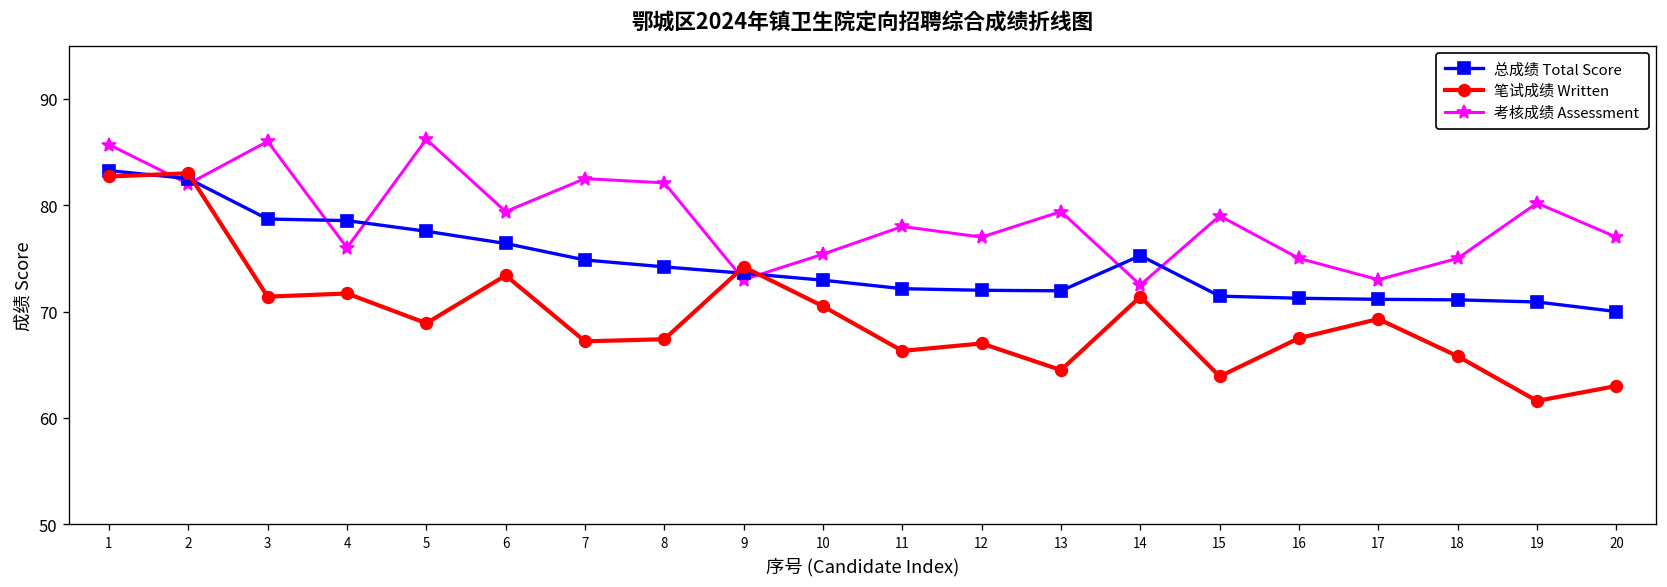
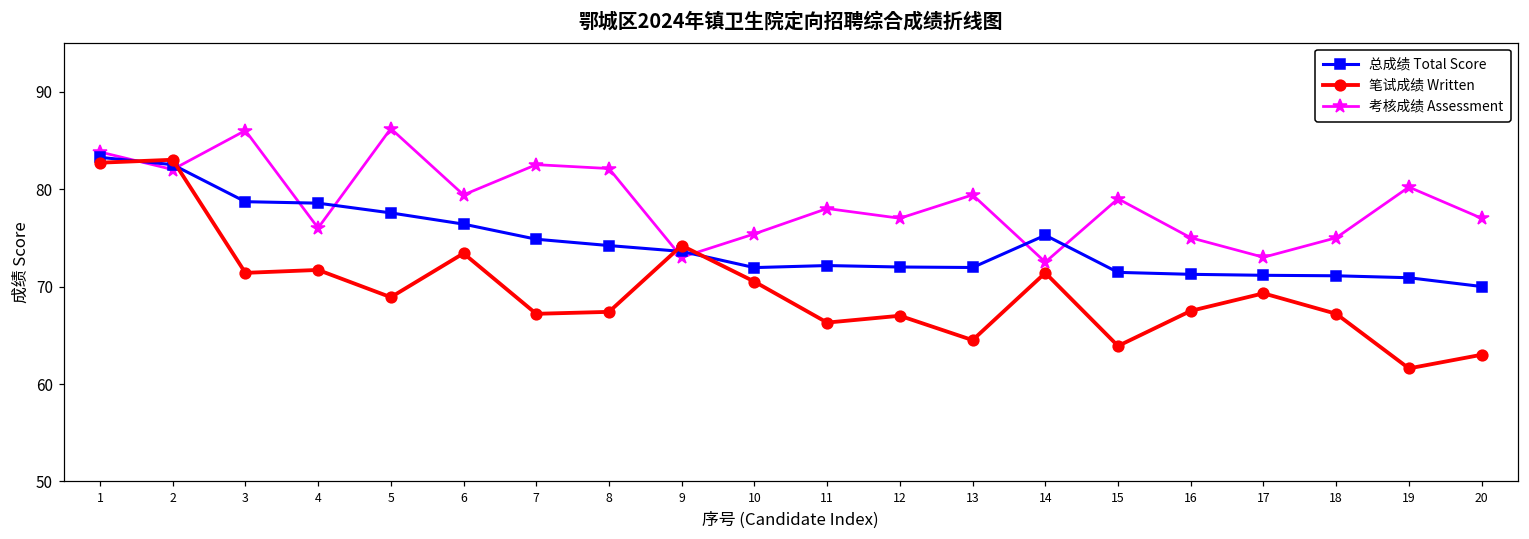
  {
    "总成绩 Total Score": {
      "1": 83,
      "2": 83,
      "3": 79,
      "4": 79,
      "5": 78,
      "6": 76,
      "7": 75,
      "8": 74,
      "9": 74,
-     "10": 73,
+     "10": 72,
      "11": 72,
      "12": 72,
      "13": 72,
      "14": 75,
      "15": 71,
      "16": 71,
      "17": 71,
      "18": 71,
      "19": 71,
      "20": 70
    },
    "笔试成绩 Written": {
      "1": 83,
      "2": 83,
      "3": 71,
      "4": 72,
      "5": 69,
      "6": 73,
      "7": 67,
      "8": 67,
      "9": 74,
      "10": 71,
      "11": 66,
      "12": 67,
      "13": 65,
      "14": 71,
      "15": 64,
      "16": 68,
      "17": 69,
-     "18": 66,
+     "18": 67,
      "19": 62,
      "20": 63
    },
    "考核成绩 Assessment": {
-     "1": 86,
+     "1": 84,
      "2": 82,
      "3": 86,
      "4": 76,
      "5": 86,
      "6": 79,
      "7": 83,
      "8": 82,
      "9": 73,
      "10": 75,
      "11": 78,
      "12": 77,
      "13": 79,
      "14": 73,
      "15": 79,
      "16": 75,
      "17": 73,
      "18": 75,
      "19": 80,
      "20": 77
    }
  }
